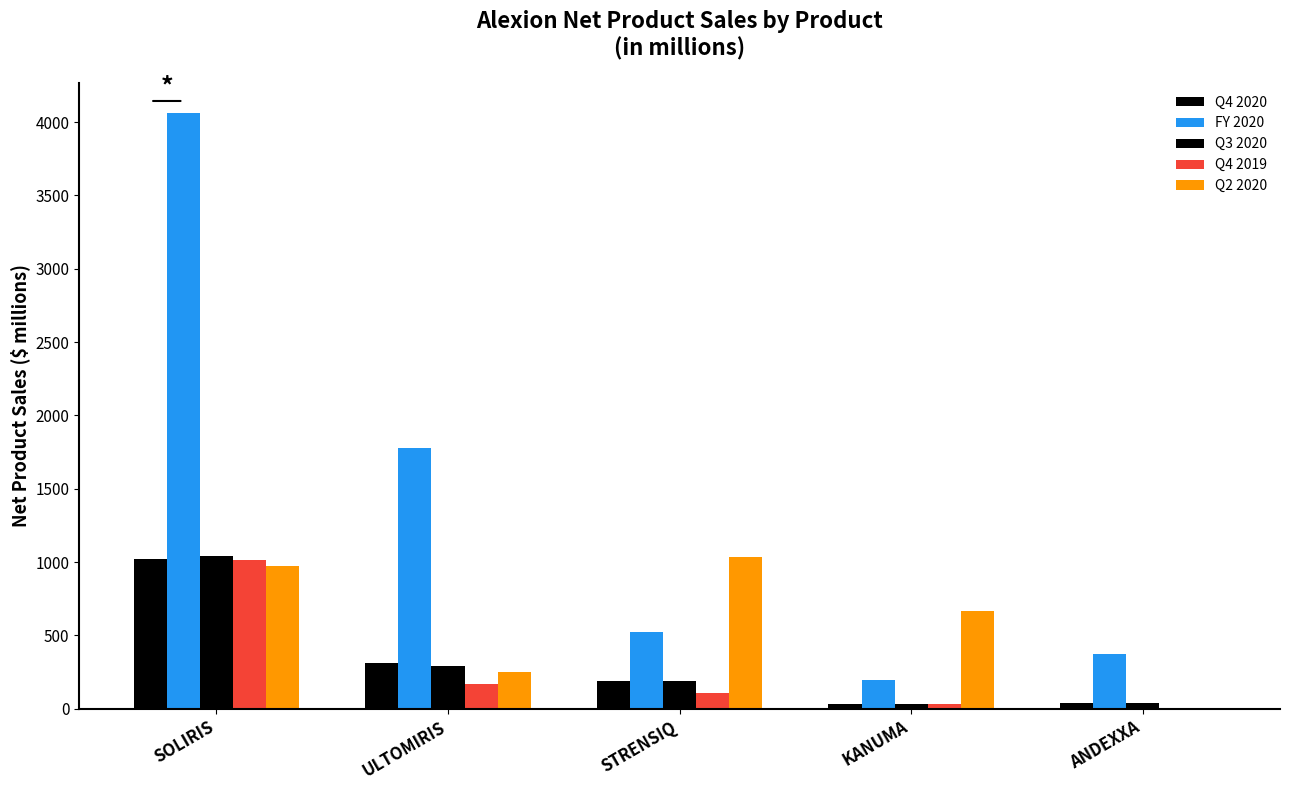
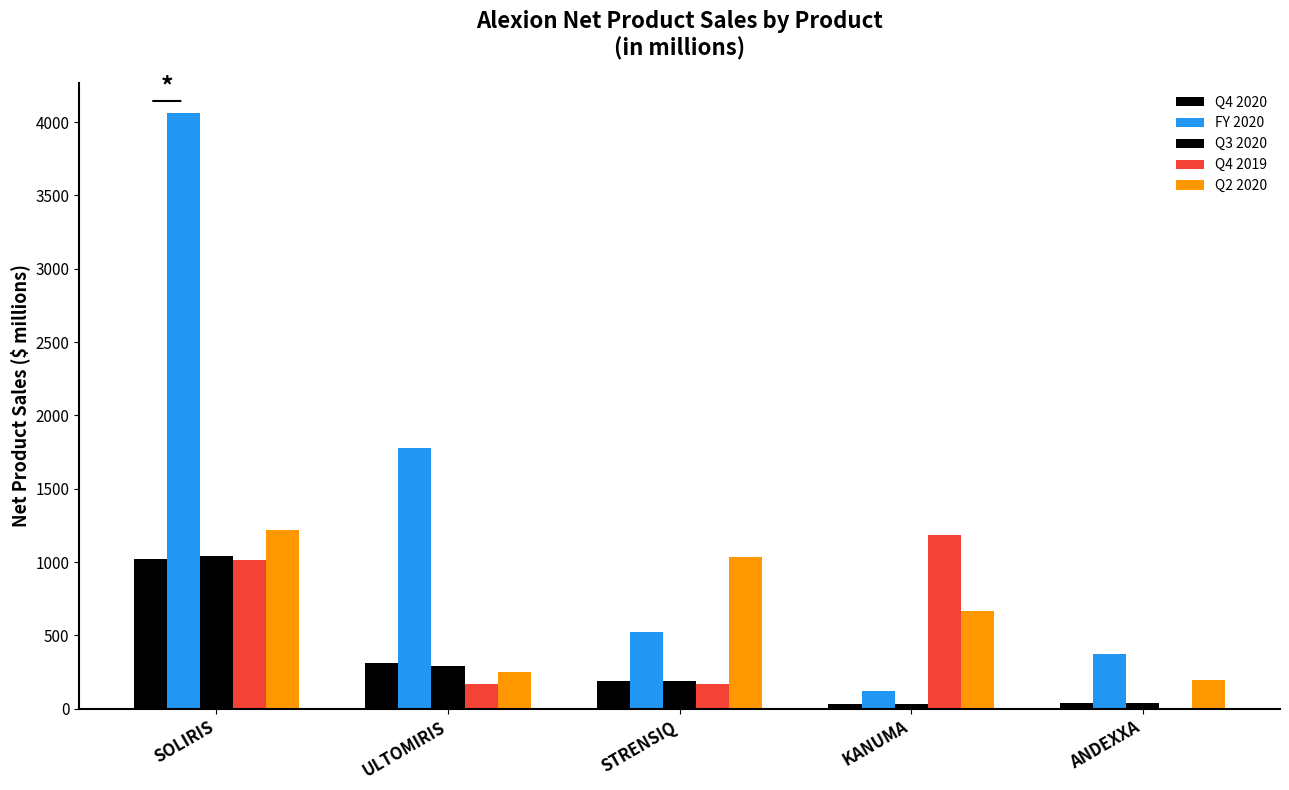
  {
    "FY 2020": {
      "SOLIRIS": 4060,
      "ULTOMIRIS": 1780,
      "STRENSIQ": 520,
-     "KANUMA": 200,
+     "KANUMA": 120,
      "ANDEXXA": 370
    },
    "Q4 2019": {
      "SOLIRIS": 1010,
      "ULTOMIRIS": 170,
-     "STRENSIQ": 110,
-     "KANUMA": 30,
+     "STRENSIQ": 170,
+     "KANUMA": 1180,
      "ANDEXXA": 0
    },
    "Q2 2020": {
-     "SOLIRIS": 980,
+     "SOLIRIS": 1220,
      "ULTOMIRIS": 250,
      "STRENSIQ": 1030,
      "KANUMA": 660,
-     "ANDEXXA": 0
+     "ANDEXXA": 190
    }
  }
